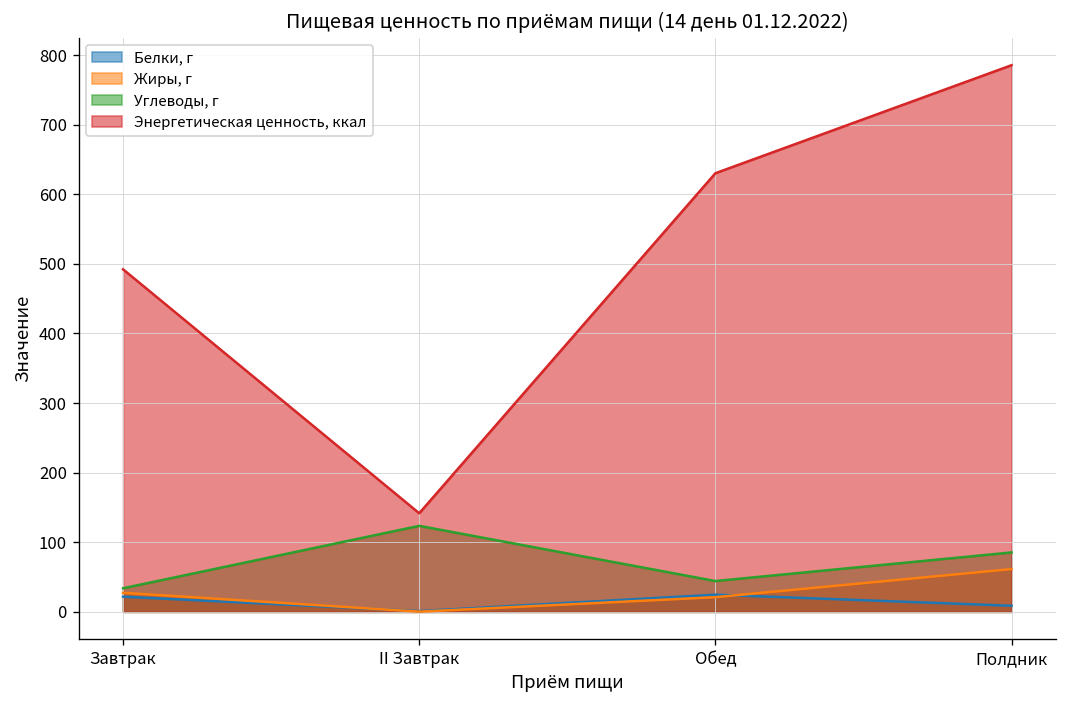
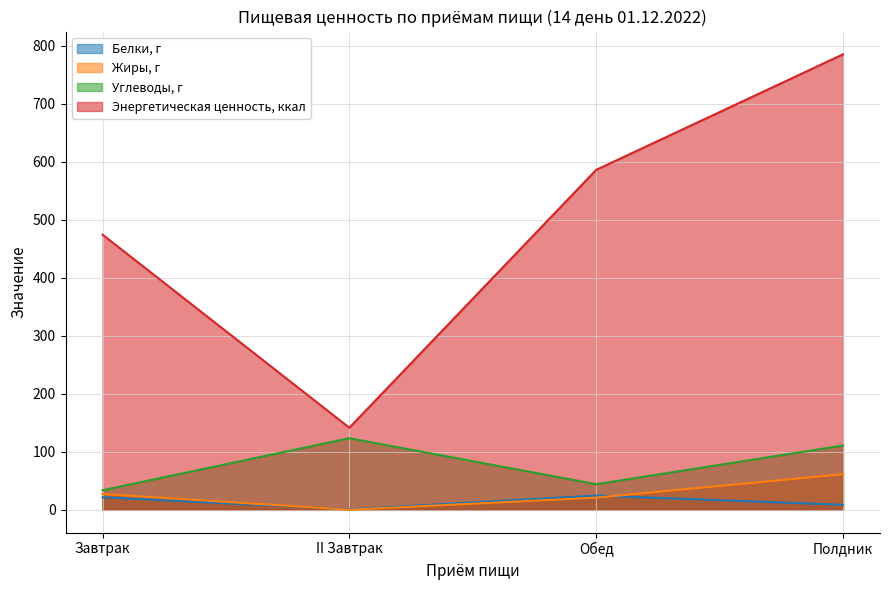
  {
    "Белки, г": {
      "Завтрак": 20,
      "Полдник": 10
    },
    "Жиры, г": {
      "Завтрак": 30,
      "Полдник": 60
    },
    "Углеводы, г": {
      "Завтрак": 30,
      "II Завтрак": 120,
      "Обед": 40,
-     "Полдник": 90
+     "Полдник": 110
    },
    "Энергетическая ценность, ккал": {
-     "Завтрак": 490,
+     "Завтрак": 470,
      "II Завтрак": 140,
-     "Обед": 630,
+     "Обед": 590,
      "Полдник": 790
    }
  }
